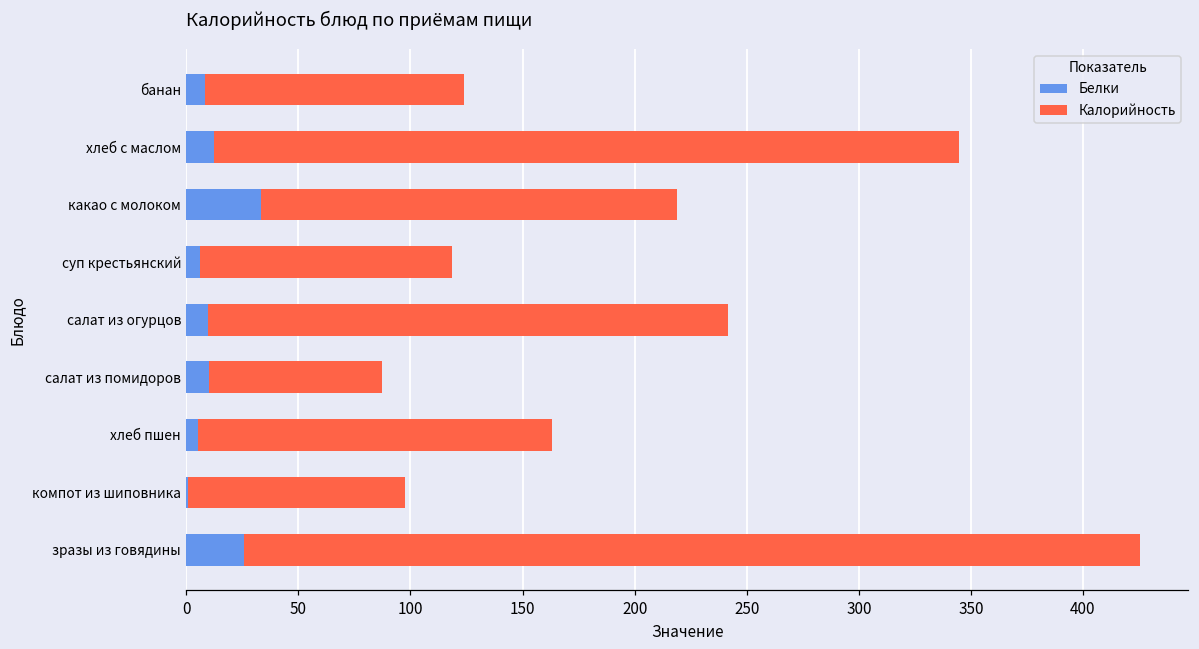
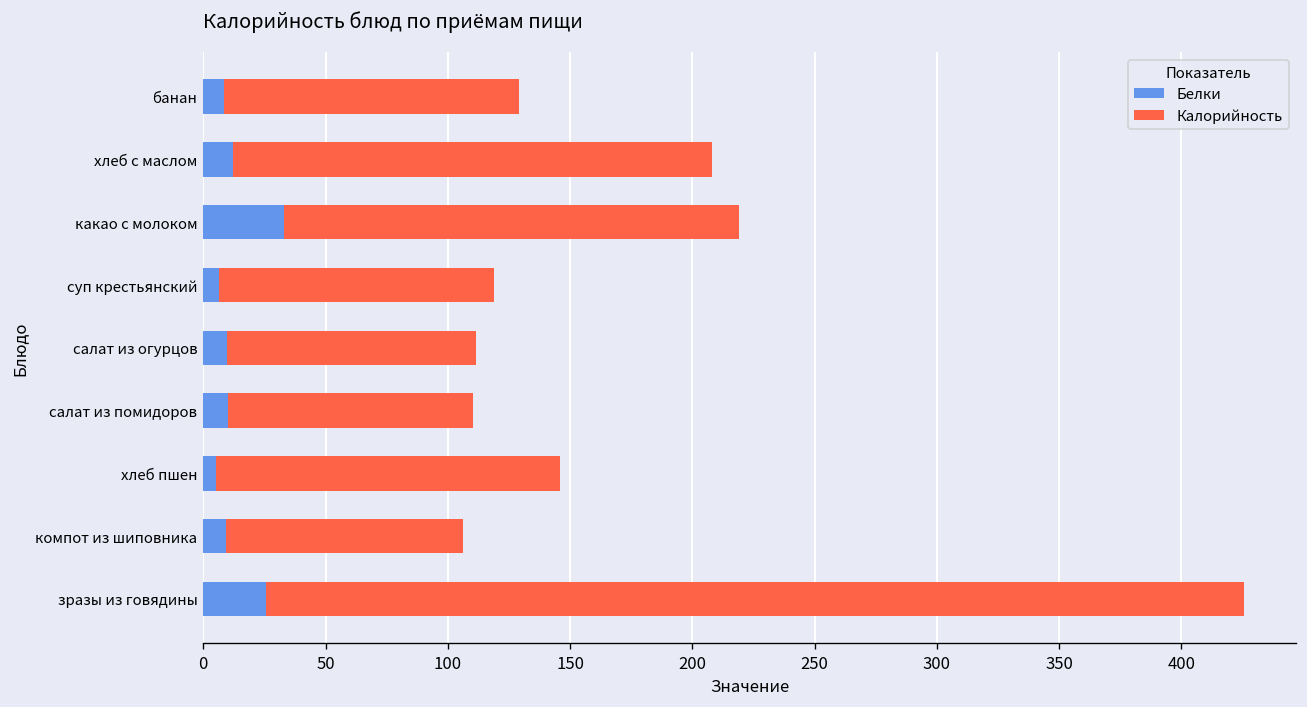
  {
    "Белки": {
      "банан": 9,
      "хлеб с маслом": 12,
      "какао с молоком": 33,
      "суп крестьянский": 6,
      "салат из огурцов": 10,
      "салат из помидоров": 10,
      "хлеб пшен": 5,
-     "компот из шиповника": 1,
+     "компот из шиповника": 9,
      "зразы из говядины": 26
    },
    "Калорийность": {
-     "банан": 115,
-     "хлеб с маслом": 332,
+     "банан": 121,
+     "хлеб с маслом": 196,
      "какао с молоком": 186,
      "суп крестьянский": 113,
-     "салат из огурцов": 232,
-     "салат из помидоров": 77,
-     "хлеб пшен": 158,
+     "салат из огурцов": 102,
+     "салат из помидоров": 100,
+     "хлеб пшен": 141,
      "компот из шиповника": 97,
      "зразы из говядины": 400
    }
  }
